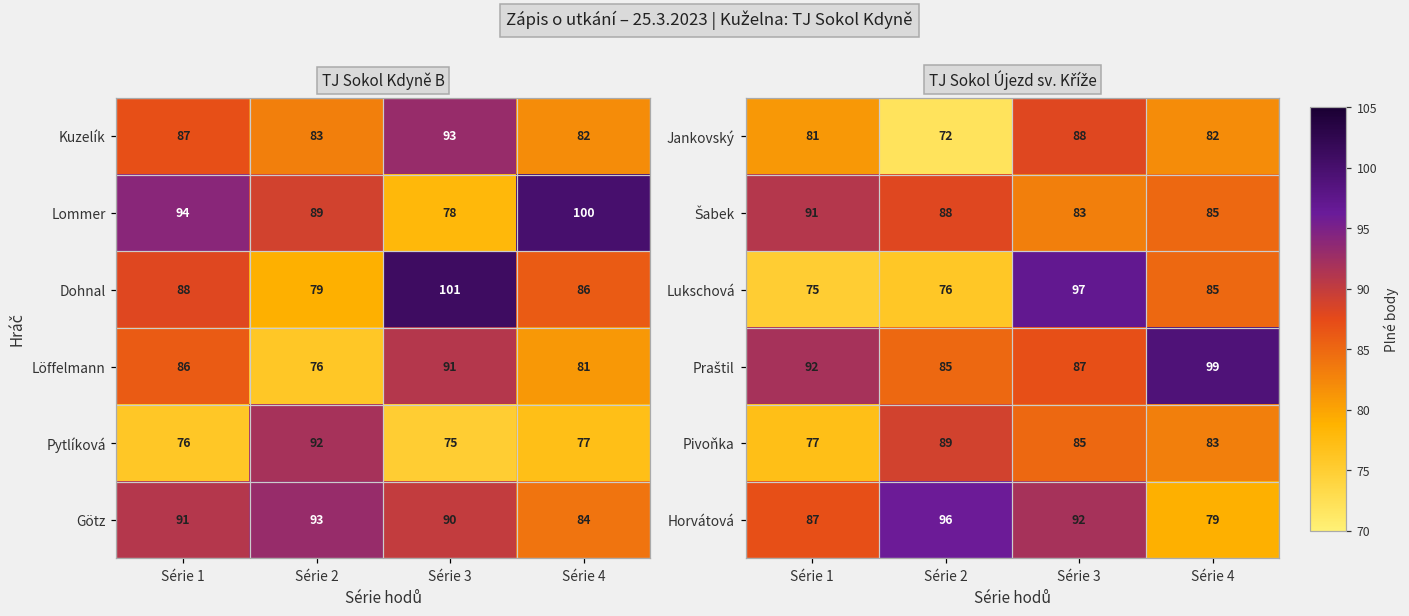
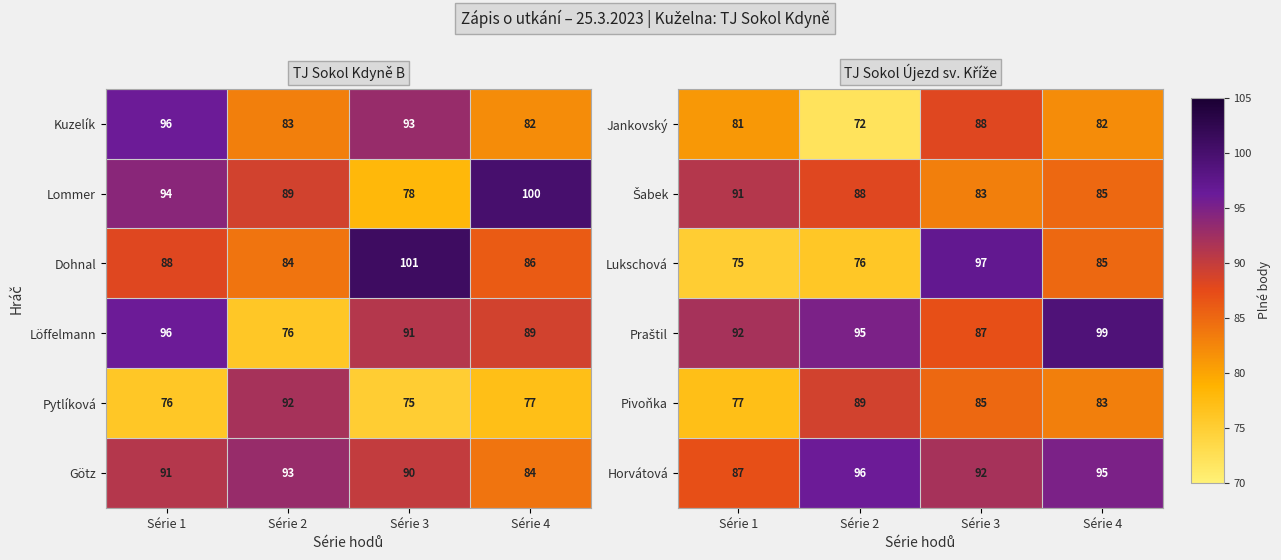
  {
    "TJ Sokol Kdyně B": {
      "Kuzelík": {
-       "Série 1": 87,
+       "Série 1": 96,
        "Série 2": 83,
        "Série 3": 93,
        "Série 4": 82
      },
      "Lommer": {
        "Série 1": 94,
        "Série 2": 89,
        "Série 3": 78,
        "Série 4": 100
      },
      "Dohnal": {
        "Série 1": 88,
-       "Série 2": 79,
+       "Série 2": 84,
        "Série 3": 101,
        "Série 4": 86
      },
      "Löffelmann": {
-       "Série 1": 86,
+       "Série 1": 96,
        "Série 2": 76,
        "Série 3": 91,
-       "Série 4": 81
+       "Série 4": 89
      },
      "Pytlíková": {
        "Série 1": 76,
        "Série 2": 92,
        "Série 3": 75,
        "Série 4": 77
      },
      "Götz": {
        "Série 1": 91,
        "Série 2": 93,
        "Série 3": 90,
        "Série 4": 84
      }
    },
    "TJ Sokol Újezd sv. Kříže": {
      "Jankovský": {
        "Série 1": 81,
        "Série 2": 72,
        "Série 3": 88,
        "Série 4": 82
      },
      "Šabek": {
        "Série 1": 91,
        "Série 2": 88,
        "Série 3": 83,
        "Série 4": 85
      },
      "Lukschová": {
        "Série 1": 75,
        "Série 2": 76,
        "Série 3": 97,
        "Série 4": 85
      },
      "Praštil": {
        "Série 1": 92,
-       "Série 2": 85,
+       "Série 2": 95,
        "Série 3": 87,
        "Série 4": 99
      },
      "Pivoňka": {
        "Série 1": 77,
        "Série 2": 89,
        "Série 3": 85,
        "Série 4": 83
      },
      "Horvátová": {
        "Série 1": 87,
        "Série 2": 96,
        "Série 3": 92,
-       "Série 4": 79
+       "Série 4": 95
      }
    }
  }
